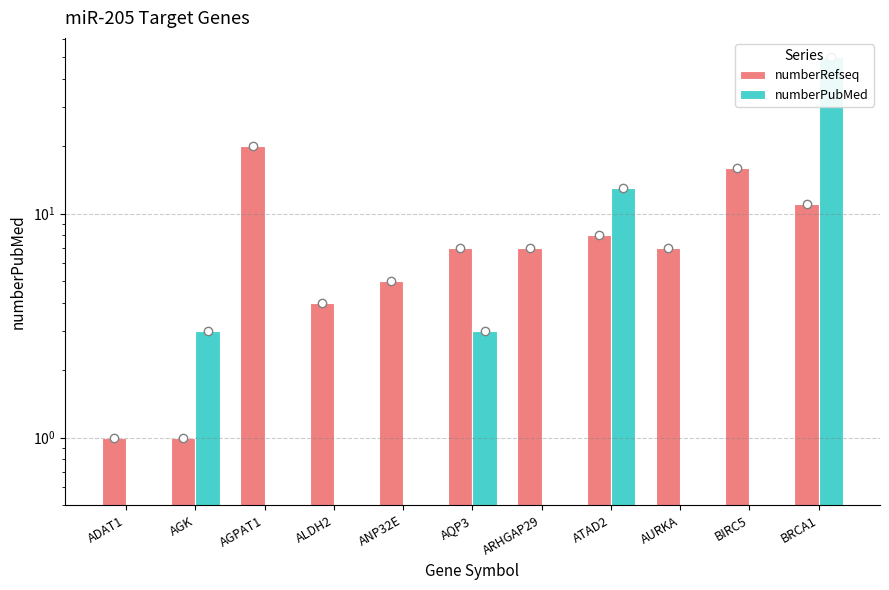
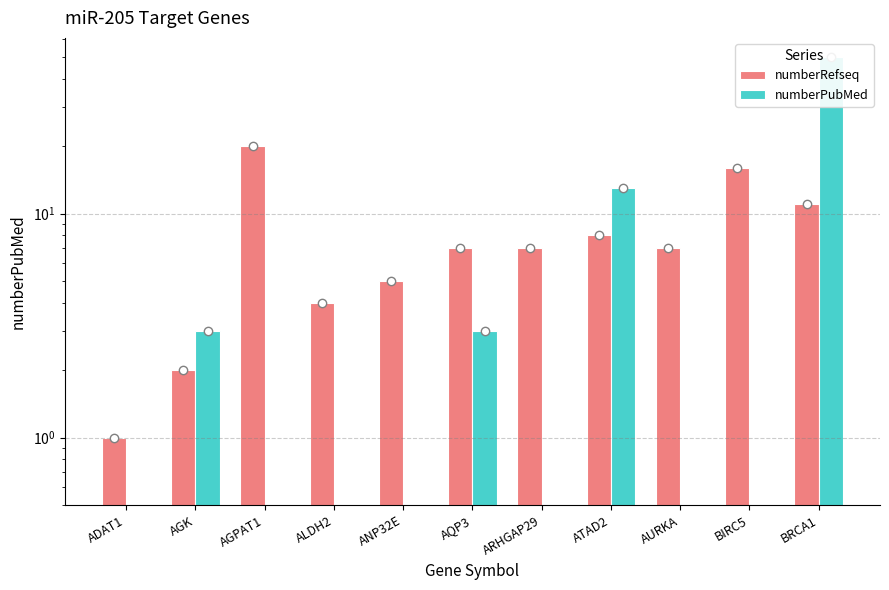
  {
    "numberRefseq": {
      "ADAT1": 1,
-     "AGK": 1,
+     "AGK": 2,
      "AGPAT1": 20,
      "ALDH2": 4,
      "ANP32E": 5,
      "AQP3": 7,
      "ARHGAP29": 7,
      "ATAD2": 8,
      "AURKA": 7,
      "BIRC5": 16,
      "BRCA1": 11
    },
    "numberPubMed": {
      "AGK": 3,
      "AQP3": 3,
      "ATAD2": 13
    }
  }
